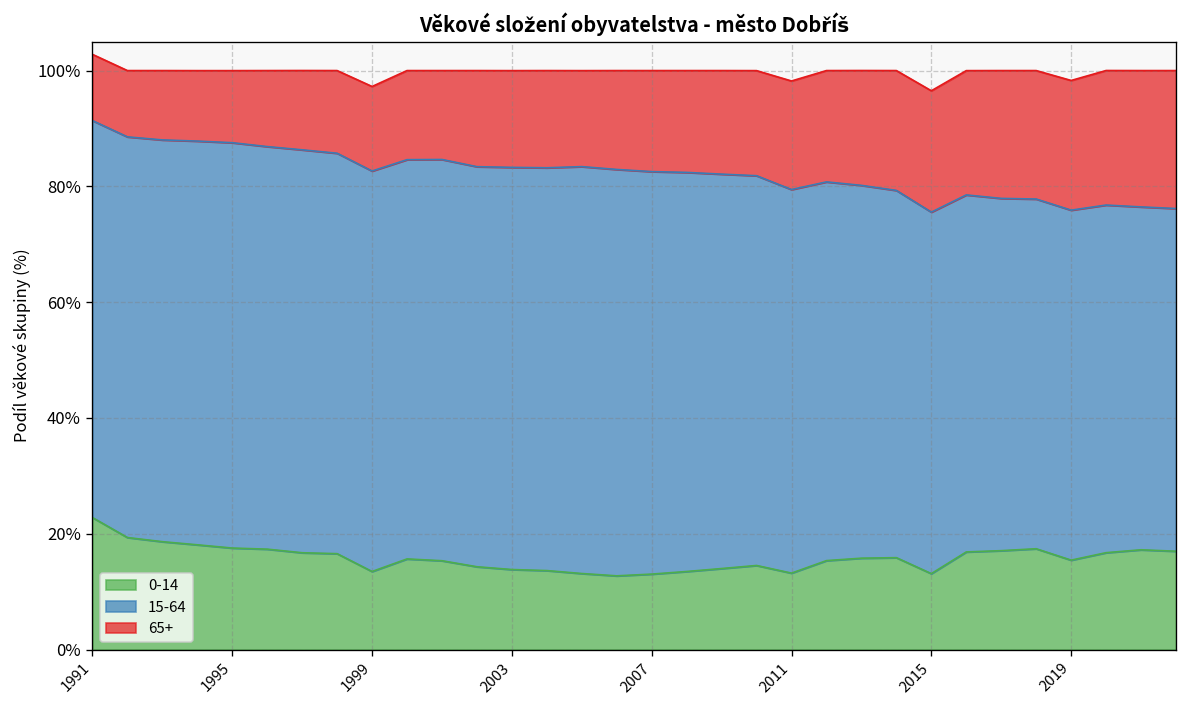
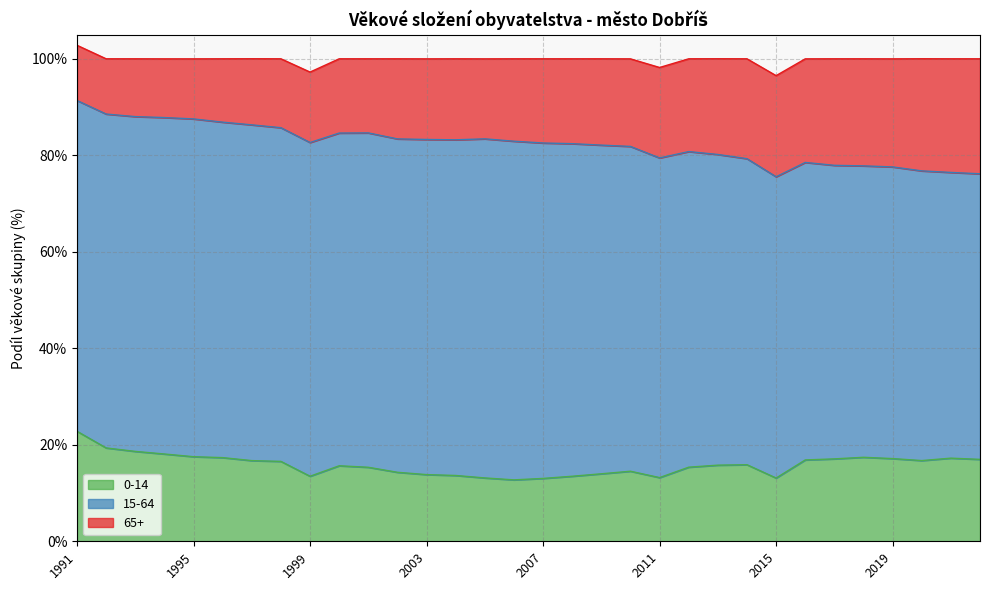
  {
    "0-14": {
      "1991": "23%",
      "1995": "18%",
      "1999": "13%",
      "2003": "14%",
      "2007": "13%",
      "2011": "13%",
      "2015": "13%",
-     "2019": "15%"
+     "2019": "17%"
    },
    "15-64": {
      "1991": "69%",
      "1995": "70%",
      "1999": "69%",
      "2003": "69%",
      "2007": "70%",
      "2011": "66%",
      "2015": "62%",
      "2019": "60%"
    },
    "65+": {
      "1991": "11%",
      "1995": "12%",
      "1999": "15%",
      "2003": "17%",
      "2007": "17%",
      "2011": "19%",
      "2015": "21%",
      "2019": "22%"
    }
  }
